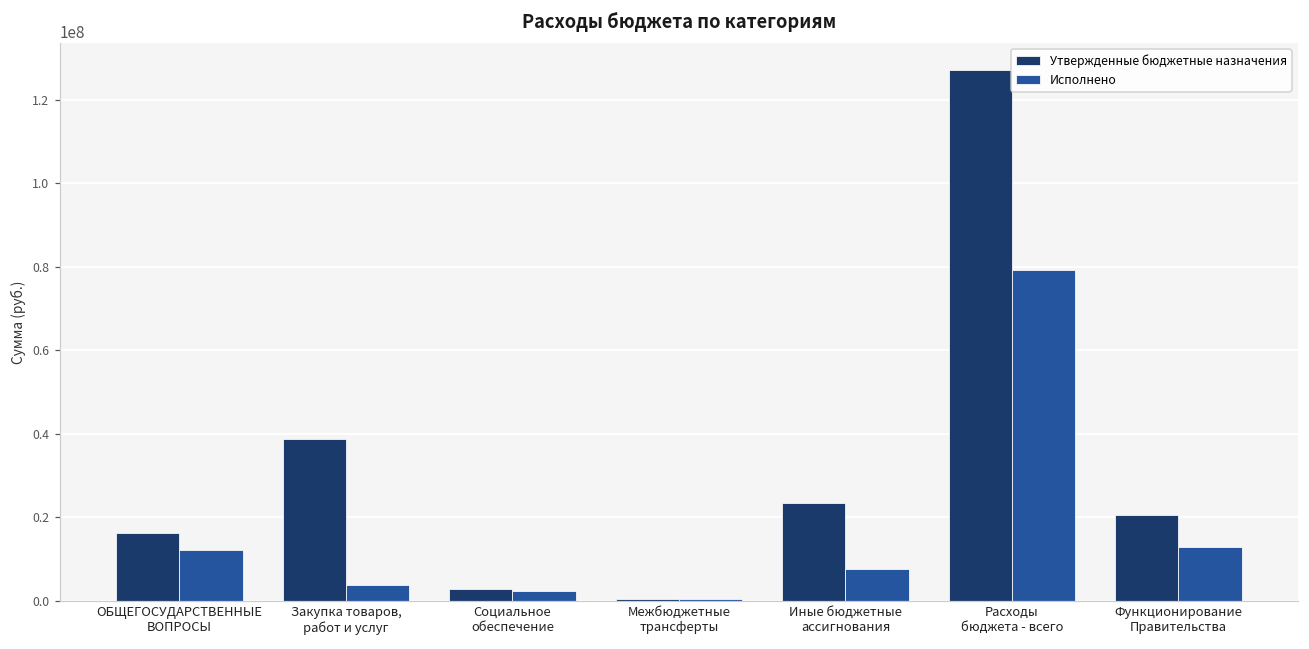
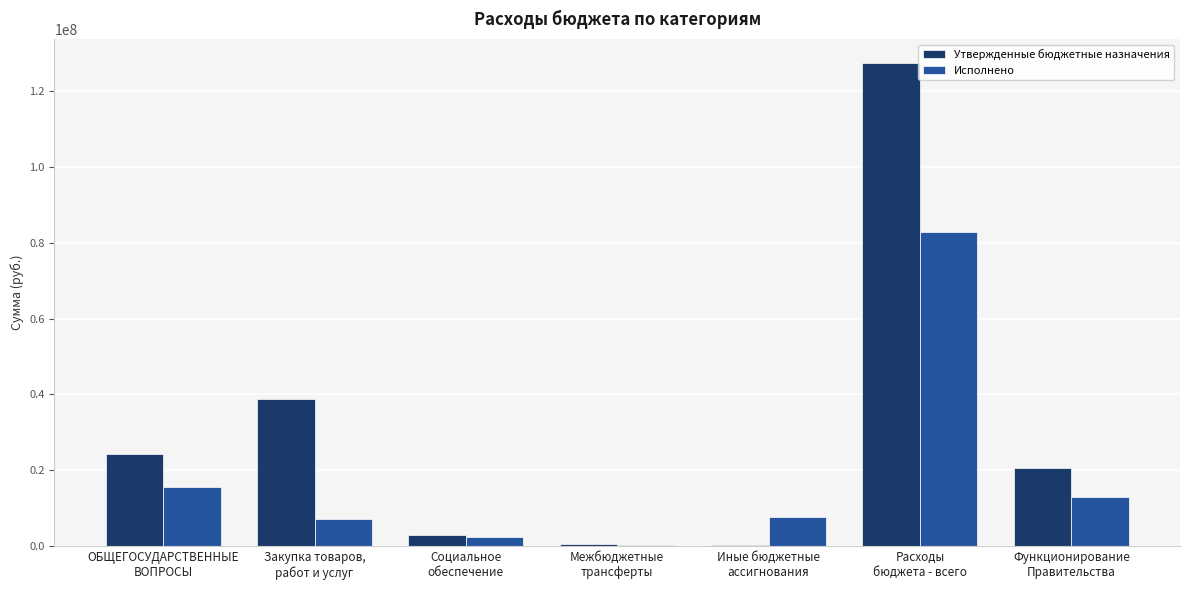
  {
    "Утвержденные бюджетные назначения": {
-     "ОБЩЕГОСУДАРСТВЕННЫЕ ВОПРОСЫ": 16000000,
+     "ОБЩЕГОСУДАРСТВЕННЫЕ ВОПРОСЫ": 24000000,
      "Закупка товаров, работ и услуг": 39000000,
      "Социальное обеспечение": 3000000,
-     "Иные бюджетные ассигнования": 23000000,
+     "Иные бюджетные ассигнования": 0,
      "Расходы бюджета - всего": 127000000,
      "Функционирование Правительства": 21000000
    },
    "Исполнено": {
-     "ОБЩЕГОСУДАРСТВЕННЫЕ ВОПРОСЫ": 12000000,
-     "Закупка товаров, работ и услуг": 4000000,
+     "ОБЩЕГОСУДАРСТВЕННЫЕ ВОПРОСЫ": 16000000,
+     "Закупка товаров, работ и услуг": 7000000,
      "Социальное обеспечение": 3000000,
      "Иные бюджетные ассигнования": 8000000,
-     "Расходы бюджета - всего": 79000000,
+     "Расходы бюджета - всего": 83000000,
      "Функционирование Правительства": 13000000
    }
  }
